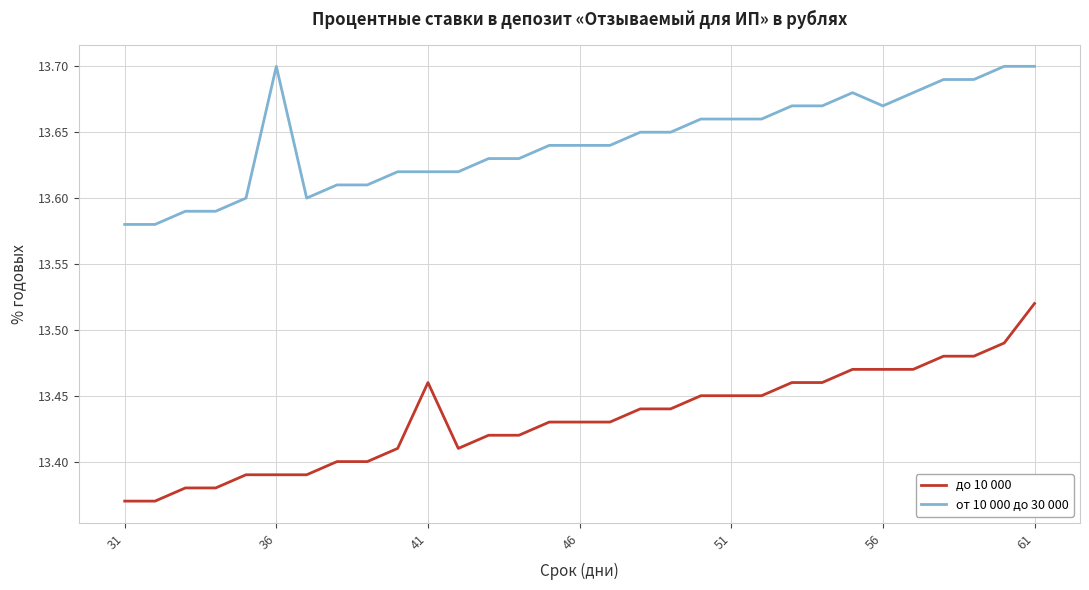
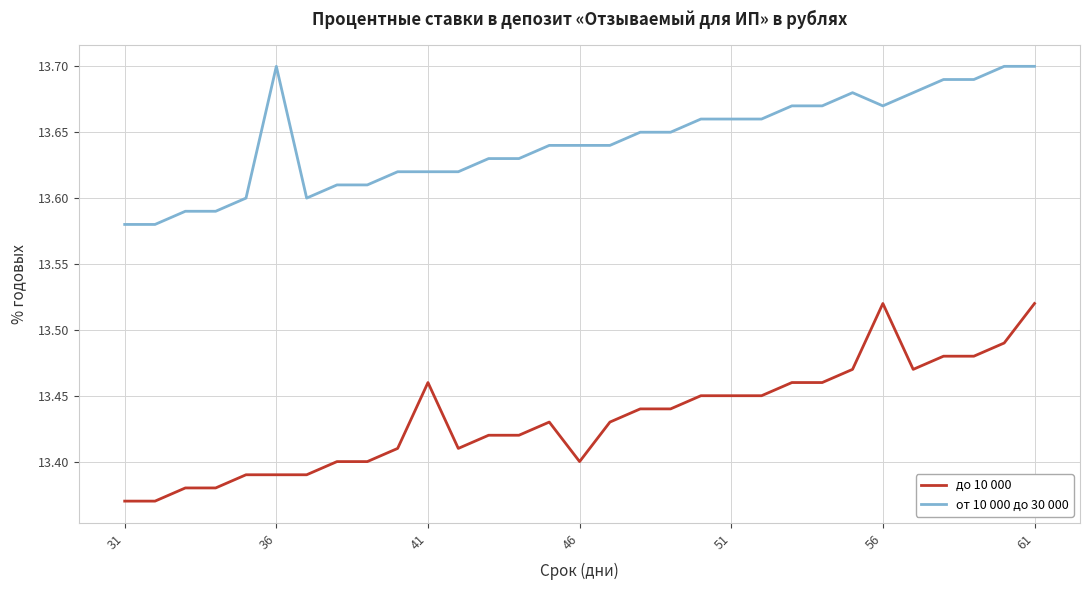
  {
    "до 10 000": {
      "31": 13.37,
      "36": 13.39,
      "41": 13.46,
-     "46": 13.43,
+     "46": 13.40,
      "51": 13.45,
-     "56": 13.47,
+     "56": 13.52,
      "61": 13.52
    },
    "от 10 000 до 30 000": {
      "31": 13.58,
      "36": 13.70,
      "41": 13.62,
      "46": 13.64,
      "51": 13.66,
      "56": 13.67,
      "61": 13.70
    }
  }
